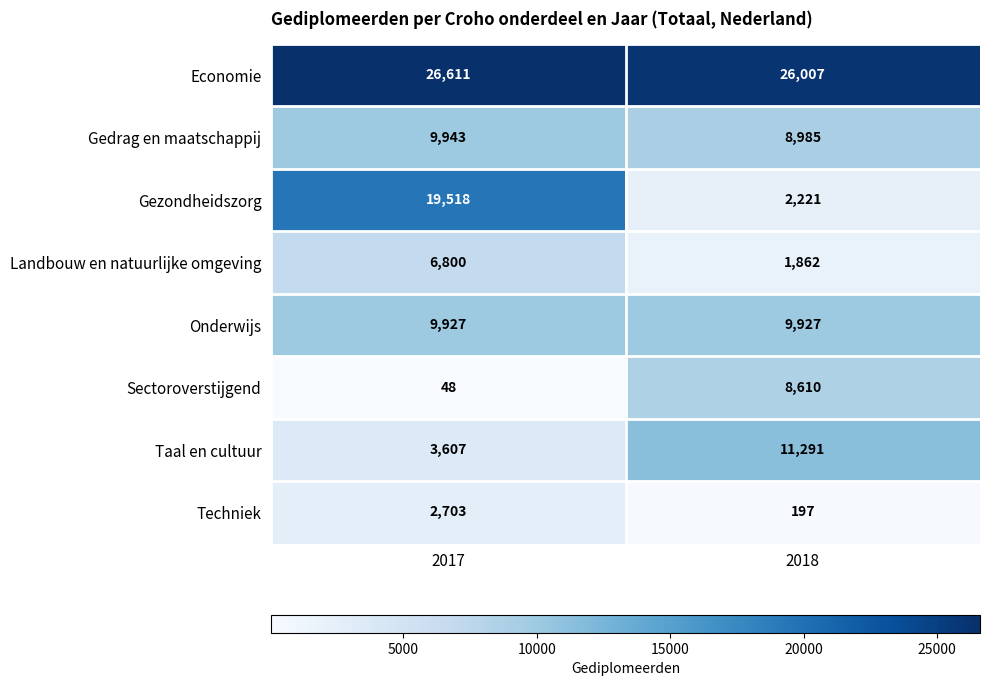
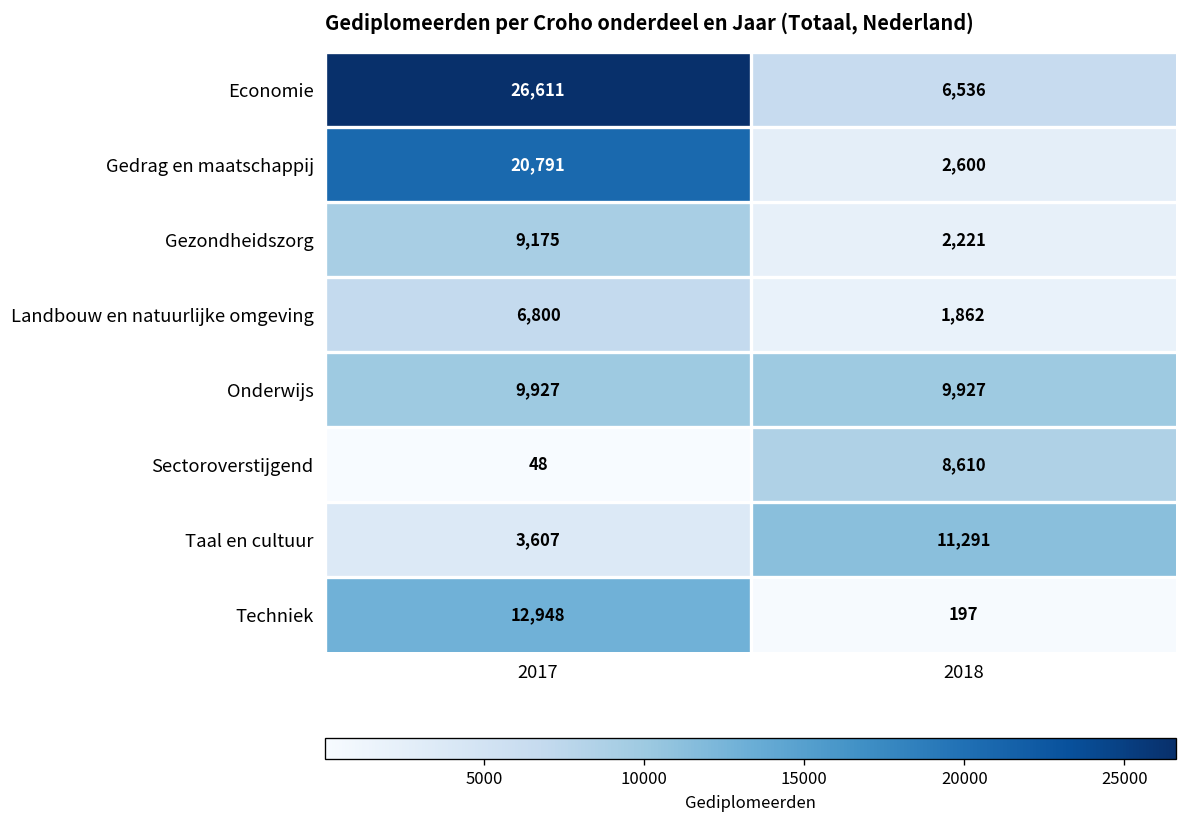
  {
    "Economie": {
      "2017": "26,611",
-     "2018": "26,007"
+     "2018": "6,536"
    },
    "Gedrag en maatschappij": {
-     "2017": "9,943",
-     "2018": "8,985"
+     "2017": "20,791",
+     "2018": "2,600"
    },
    "Gezondheidszorg": {
-     "2017": "19,518",
+     "2017": "9,175",
      "2018": "2,221"
    },
    "Landbouw en natuurlijke omgeving": {
      "2017": "6,800",
      "2018": "1,862"
    },
    "Onderwijs": {
      "2017": "9,927",
      "2018": "9,927"
    },
    "Sectoroverstijgend": {
      "2017": "48",
      "2018": "8,610"
    },
    "Taal en cultuur": {
      "2017": "3,607",
      "2018": "11,291"
    },
    "Techniek": {
-     "2017": "2,703",
+     "2017": "12,948",
      "2018": "197"
    }
  }
